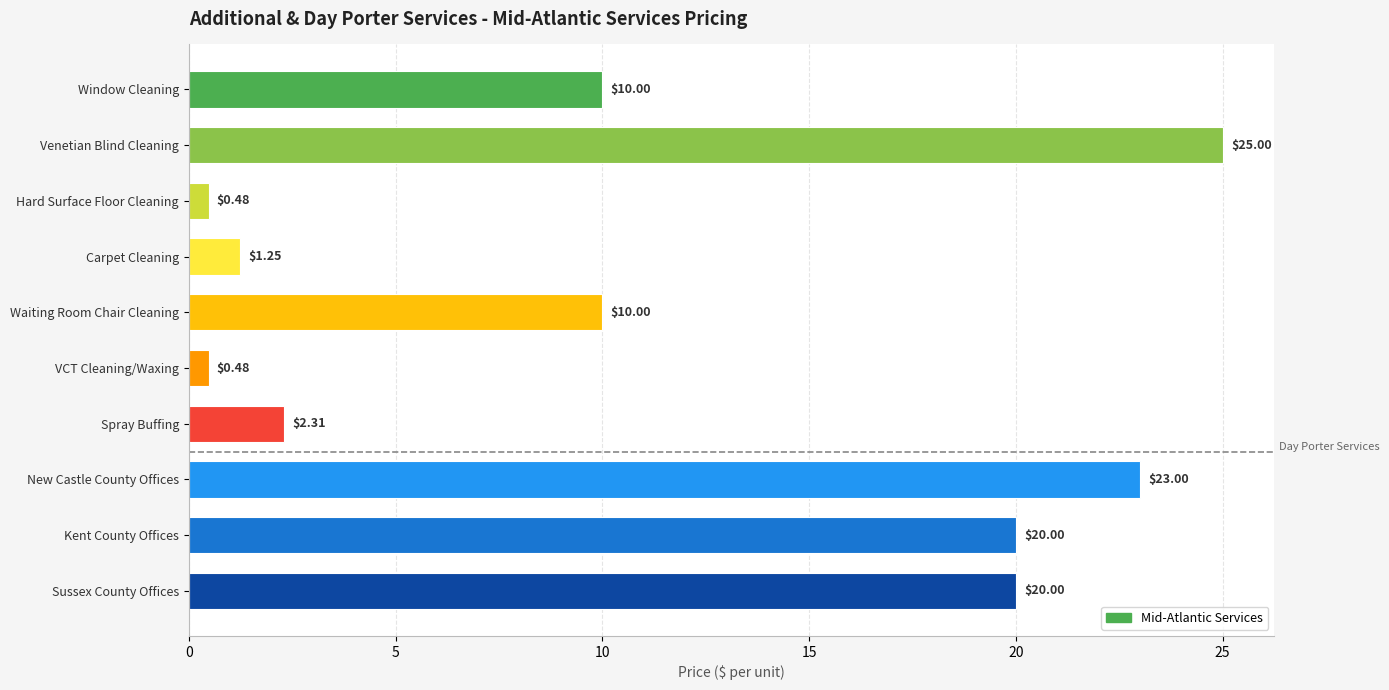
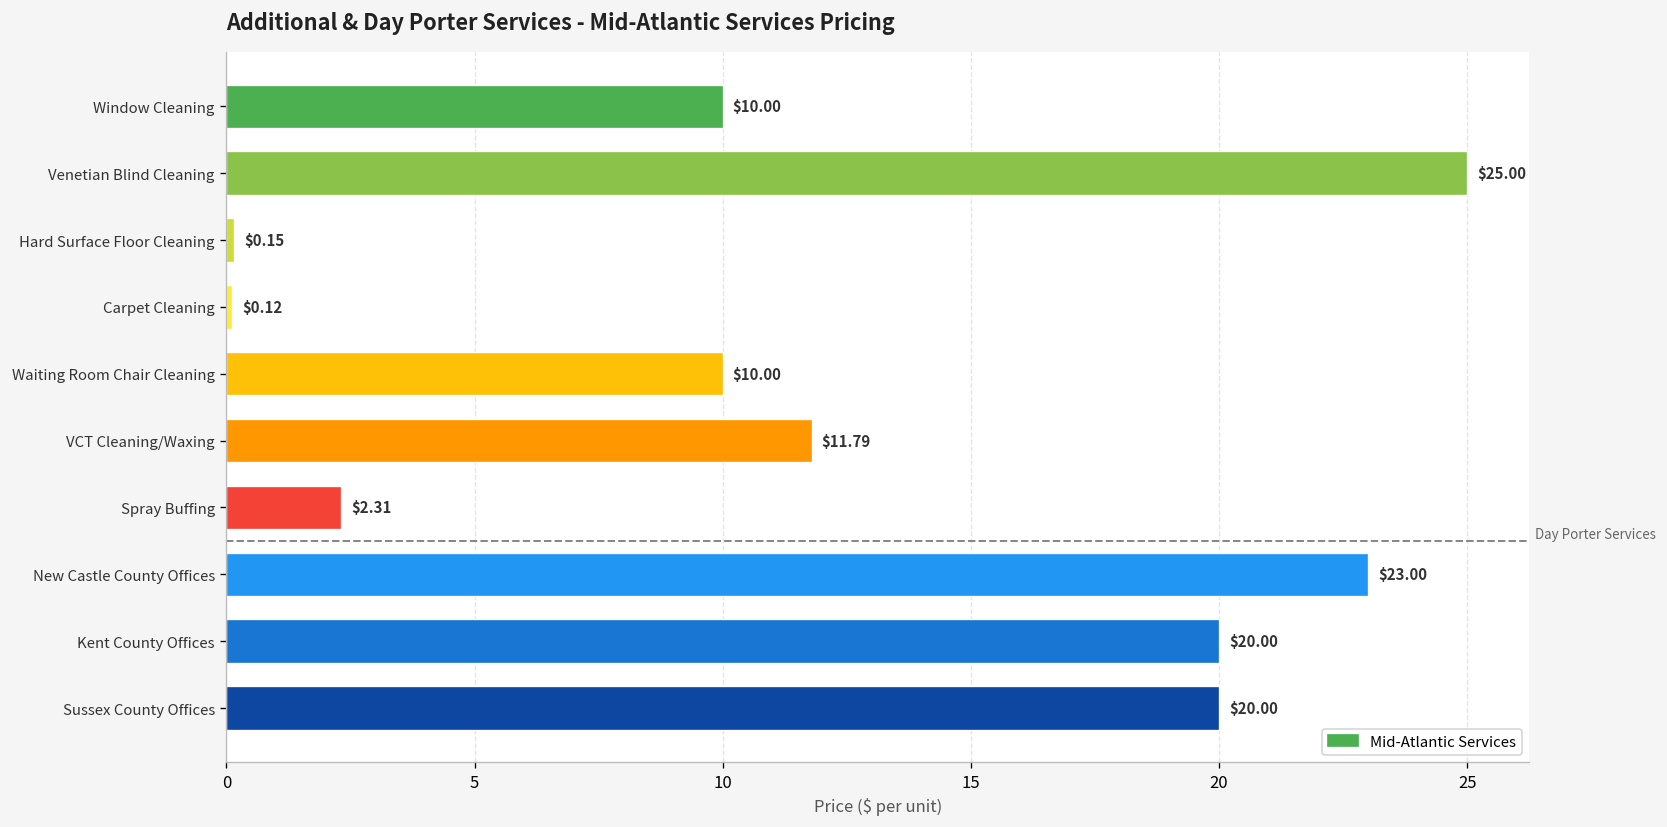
  {
    "Window Cleaning": "$10.00",
    "Venetian Blind Cleaning": "$25.00",
-   "Hard Surface Floor Cleaning": "$0.48",
-   "Carpet Cleaning": "$1.25",
+   "Hard Surface Floor Cleaning": "$0.15",
+   "Carpet Cleaning": "$0.12",
    "Waiting Room Chair Cleaning": "$10.00",
-   "VCT Cleaning/Waxing": "$0.48",
+   "VCT Cleaning/Waxing": "$11.79",
    "Spray Buffing": "$2.31",
    "New Castle County Offices": "$23.00",
    "Kent County Offices": "$20.00",
    "Sussex County Offices": "$20.00"
  }
